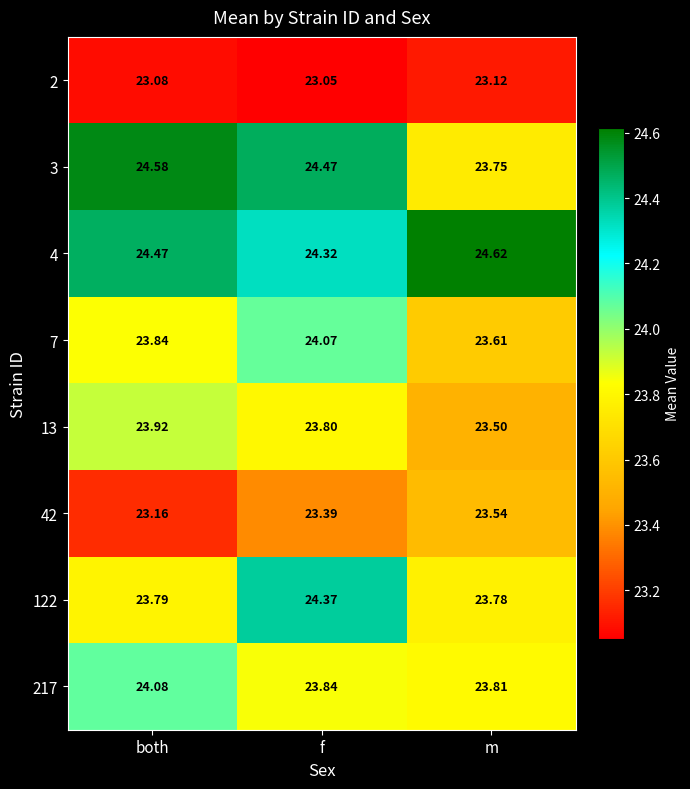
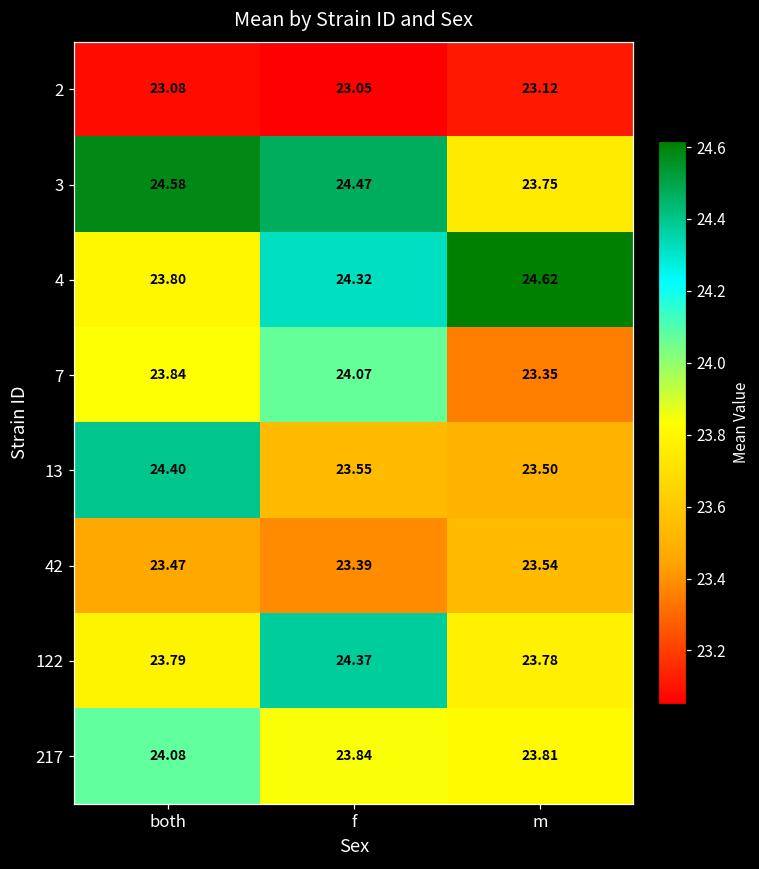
  {
    "2": {
      "both": 23.08,
      "f": 23.05,
      "m": 23.12
    },
    "3": {
      "both": 24.58,
      "f": 24.47,
      "m": 23.75
    },
    "4": {
-     "both": 24.47,
+     "both": 23.80,
      "f": 24.32,
      "m": 24.62
    },
    "7": {
      "both": 23.84,
      "f": 24.07,
-     "m": 23.61
+     "m": 23.35
    },
    "13": {
-     "both": 23.92,
-     "f": 23.80,
+     "both": 24.40,
+     "f": 23.55,
      "m": 23.50
    },
    "42": {
-     "both": 23.16,
+     "both": 23.47,
      "f": 23.39,
      "m": 23.54
    },
    "122": {
      "both": 23.79,
      "f": 24.37,
      "m": 23.78
    },
    "217": {
      "both": 24.08,
      "f": 23.84,
      "m": 23.81
    }
  }
